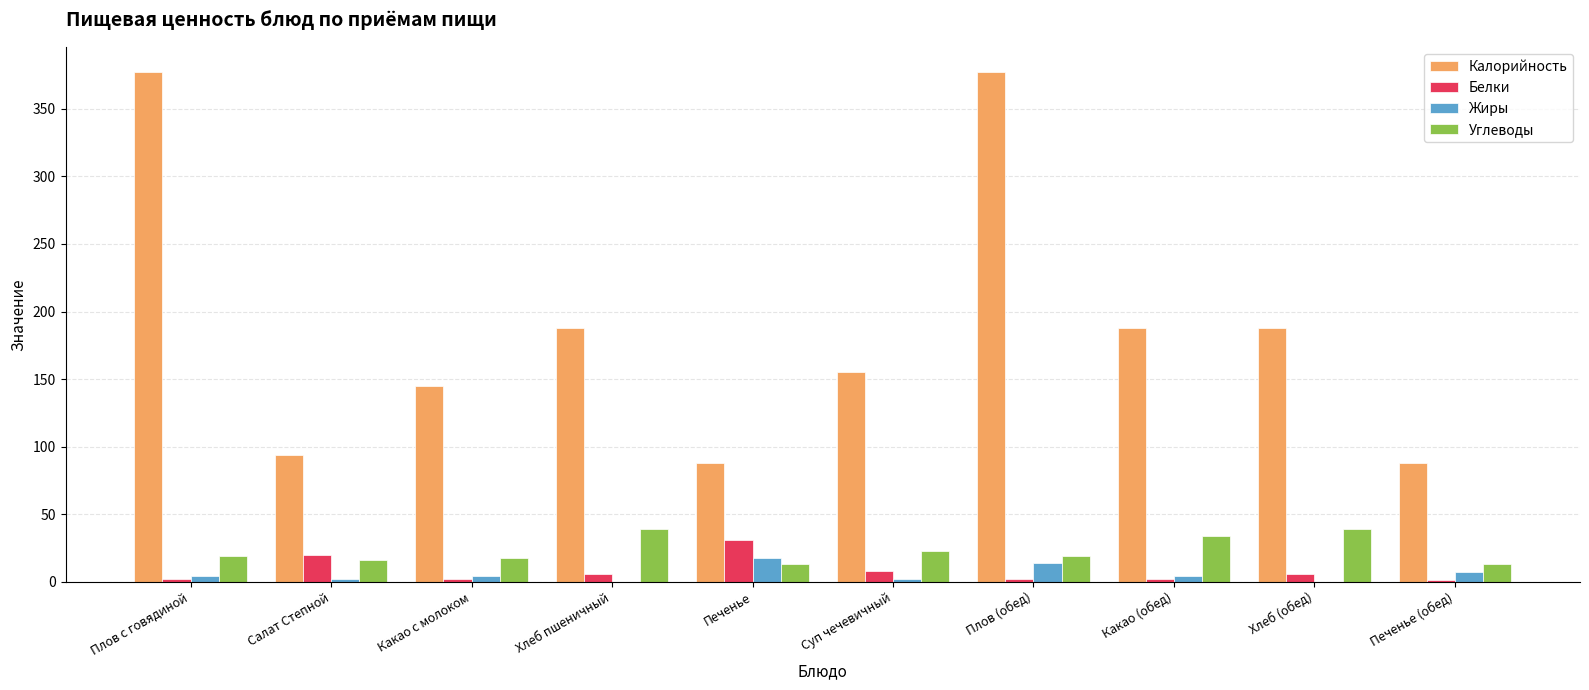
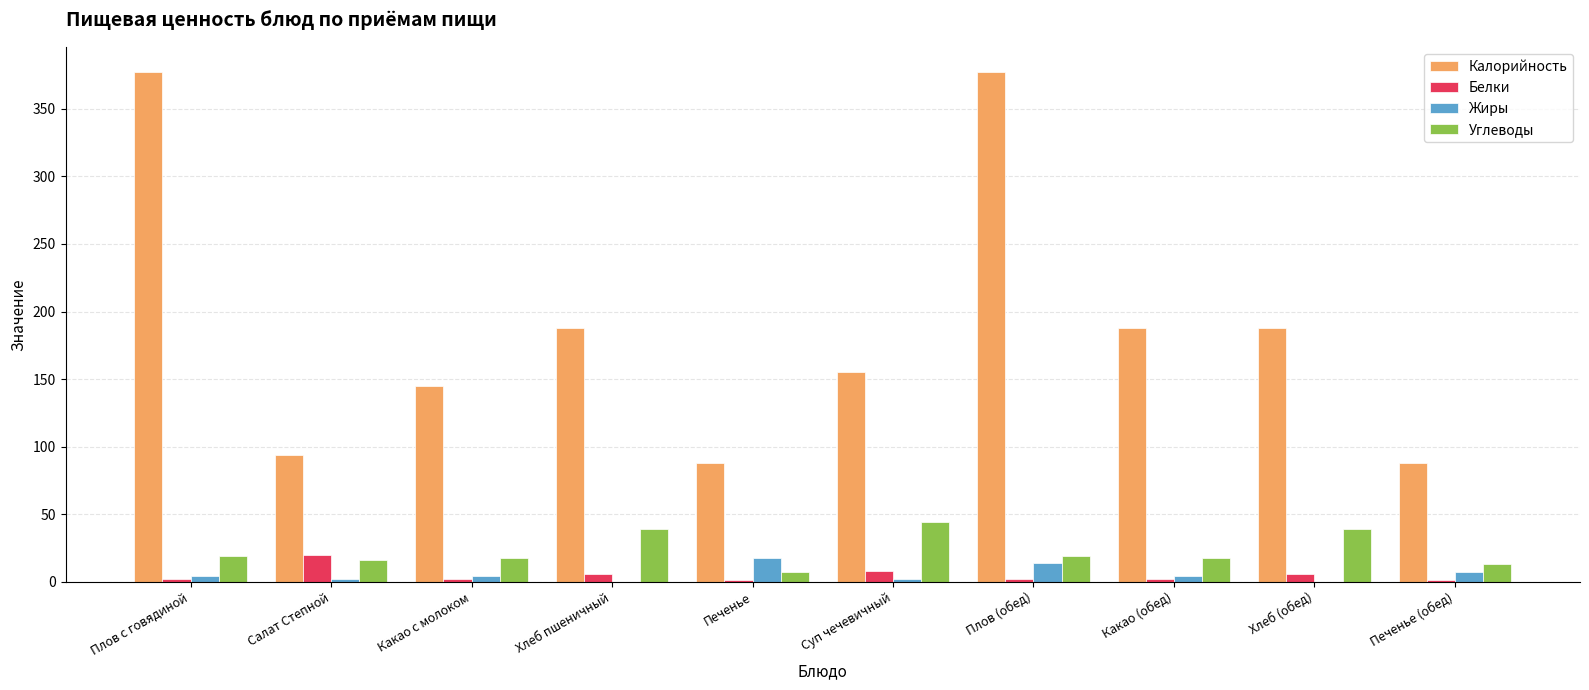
  {
    "Калорийность": {
      "Плов с говядиной": 377,
      "Салат Степной": 94,
      "Какао с молоком": 145,
      "Хлеб пшеничный": 188,
      "Печенье": 88,
      "Суп чечевичный": 155,
      "Плов (обед)": 377,
      "Какао (обед)": 188,
      "Хлеб (обед)": 188,
      "Печенье (обед)": 88
    },
    "Белки": {
      "Плов с говядиной": 2,
      "Салат Степной": 20,
      "Какао с молоком": 2,
      "Хлеб пшеничный": 6,
-     "Печенье": 31,
+     "Печенье": 1,
      "Суп чечевичный": 8,
      "Плов (обед)": 2,
      "Какао (обед)": 2,
      "Хлеб (обед)": 6
    },
    "Жиры": {
      "Плов с говядиной": 4,
      "Салат Степной": 2,
      "Какао с молоком": 4,
      "Хлеб пшеничный": 0,
      "Печенье": 18,
      "Суп чечевичный": 2,
      "Плов (обед)": 14,
      "Какао (обед)": 4,
      "Хлеб (обед)": 0,
      "Печенье (обед)": 7
    },
    "Углеводы": {
      "Плов с говядиной": 19,
      "Салат Степной": 16,
      "Какао с молоком": 18,
      "Хлеб пшеничный": 39,
-     "Печенье": 13,
-     "Суп чечевичный": 23,
+     "Печенье": 7,
+     "Суп чечевичный": 44,
      "Плов (обед)": 19,
-     "Какао (обед)": 34,
+     "Какао (обед)": 18,
      "Хлеб (обед)": 39,
      "Печенье (обед)": 13
    }
  }
